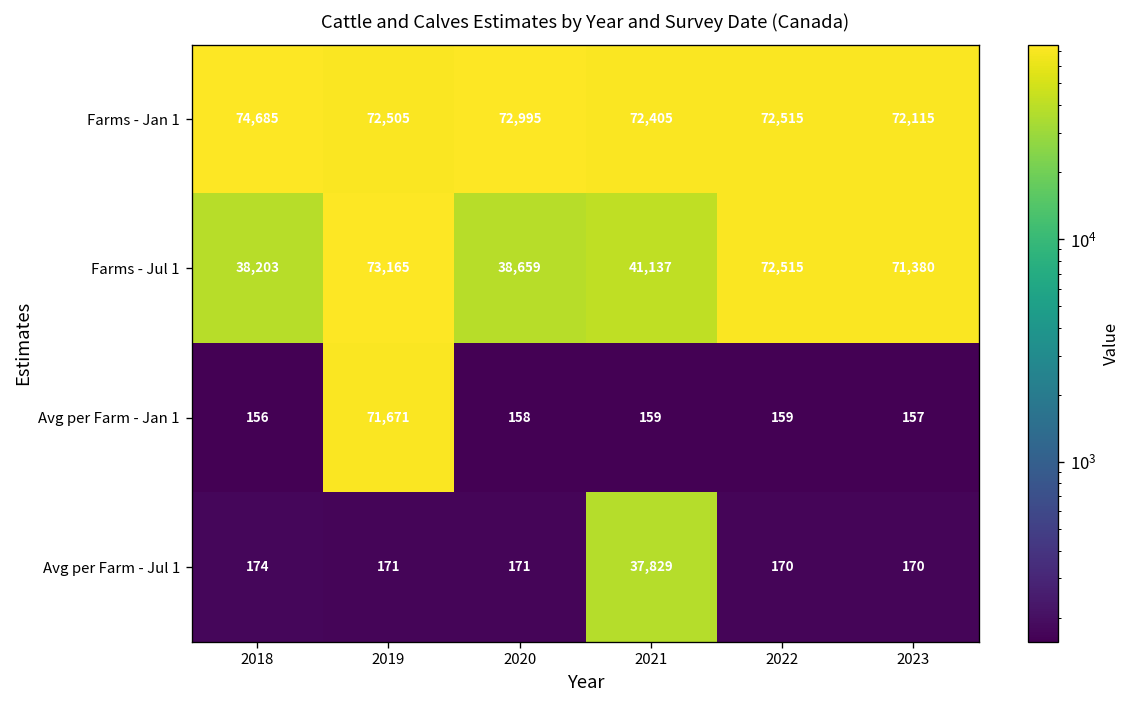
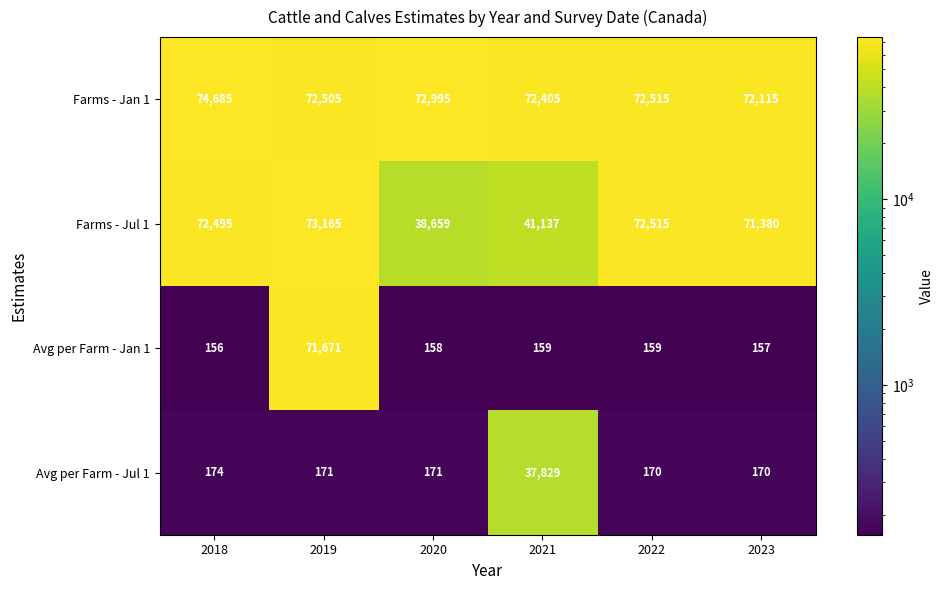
  {
    "Farms - Jan 1": {
      "2018": "74,685",
      "2019": "72,505",
      "2020": "72,995",
      "2021": "72,405",
      "2022": "72,515",
      "2023": "72,115"
    },
    "Farms - Jul 1": {
-     "2018": "38,203",
+     "2018": "72,495",
      "2019": "73,165",
      "2020": "38,659",
      "2021": "41,137",
      "2022": "72,515",
      "2023": "71,380"
    },
    "Avg per Farm - Jan 1": {
      "2018": "156",
      "2019": "71,671",
      "2020": "158",
      "2021": "159",
      "2022": "159",
      "2023": "157"
    },
    "Avg per Farm - Jul 1": {
      "2018": "174",
      "2019": "171",
      "2020": "171",
      "2021": "37,829",
      "2022": "170",
      "2023": "170"
    }
  }
